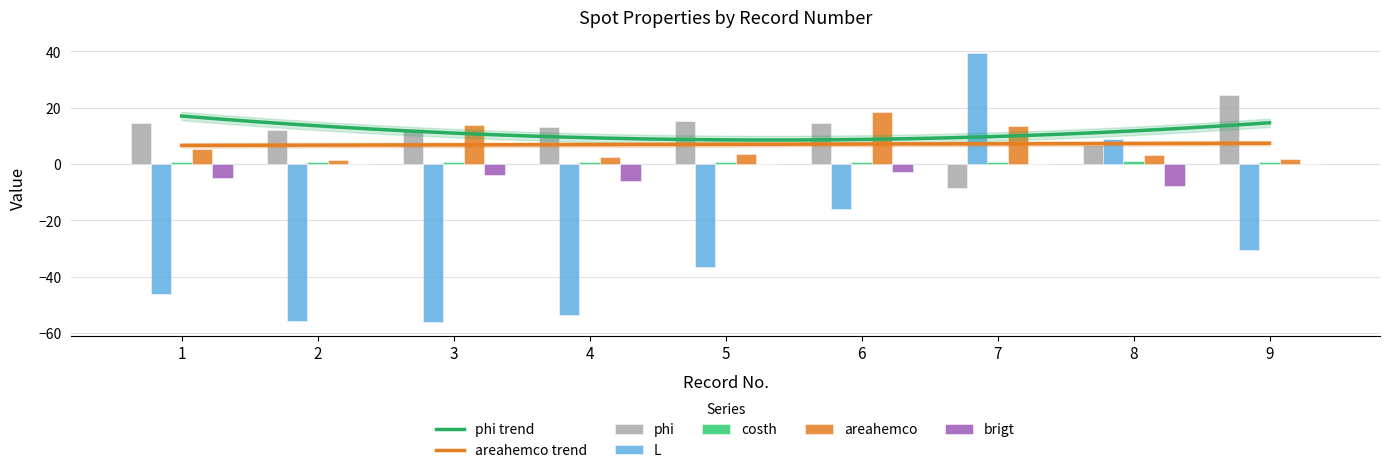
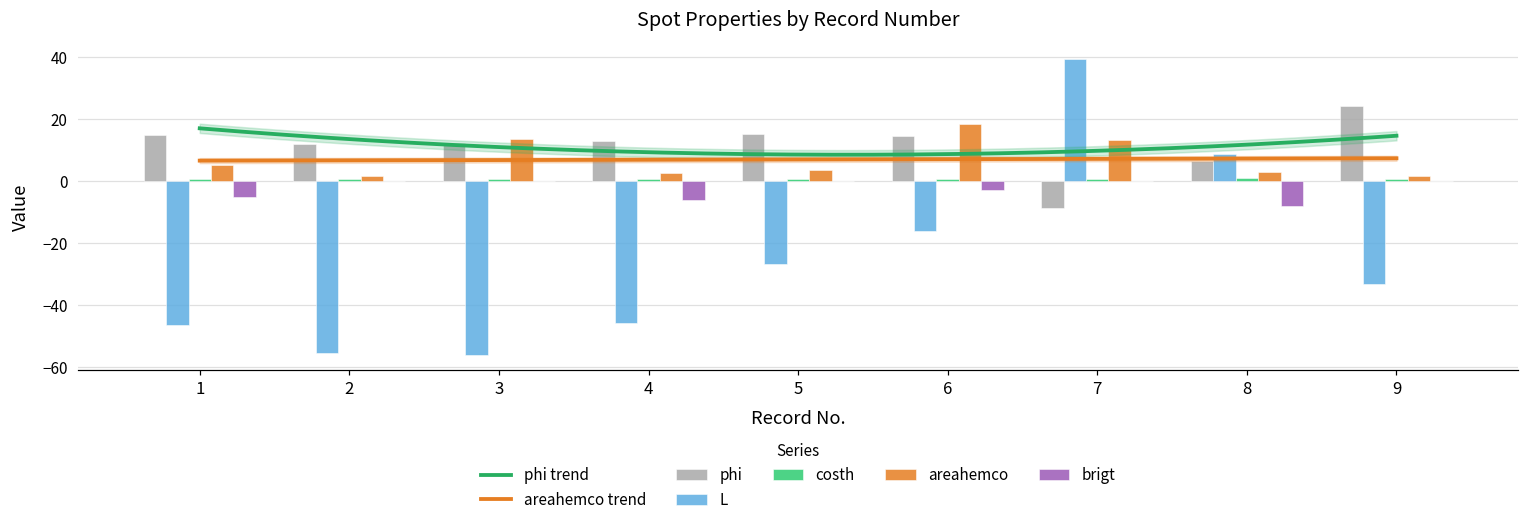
  {
    "phi": {
      "1": 15,
      "2": 12,
      "3": 12,
      "4": 13,
      "5": 15,
      "6": 15,
      "7": -9,
      "8": 7,
      "9": 24
    },
    "L": {
      "1": -46,
      "2": -56,
      "3": -56,
-     "4": -54,
-     "5": -37,
+     "4": -46,
+     "5": -27,
      "6": -16,
      "7": 39,
      "8": 9,
-     "9": -30
+     "9": -33
    },
    "brigt": {
      "1": -5,
-     "3": -4,
+     "3": 0,
      "4": -6,
      "6": -3,
      "8": -8
    }
  }
